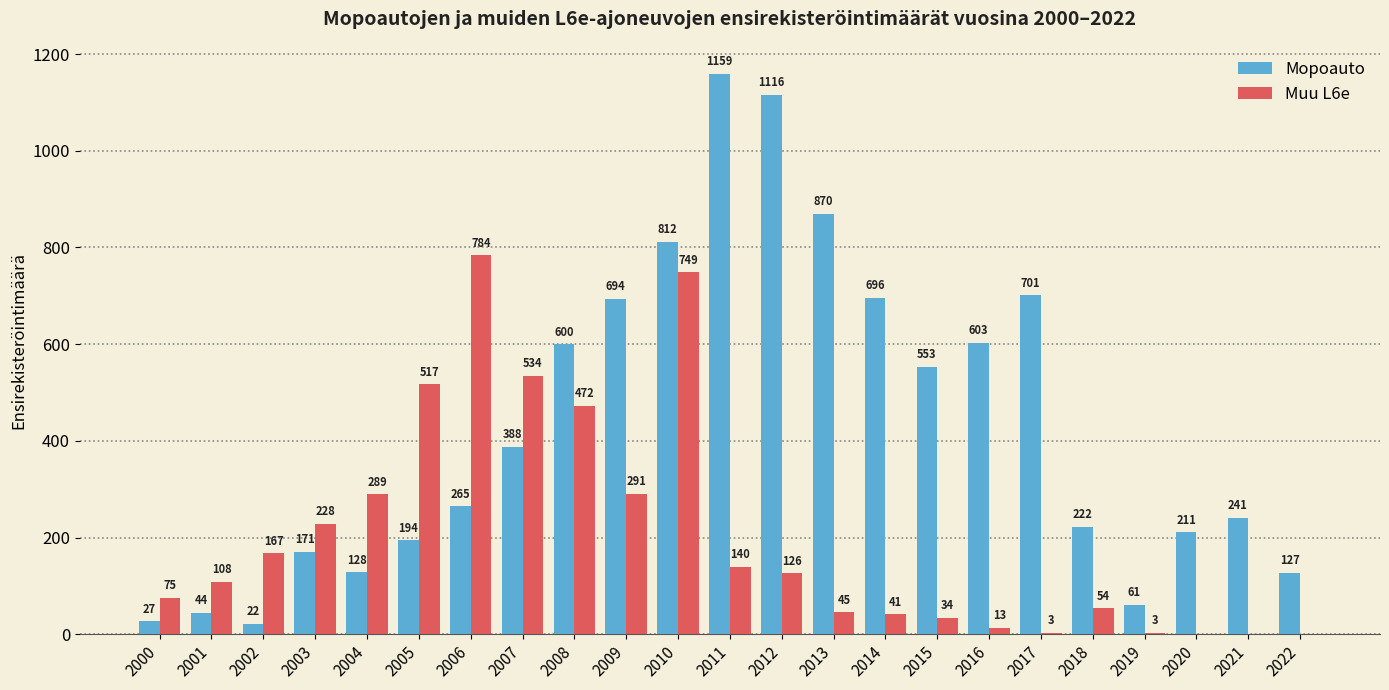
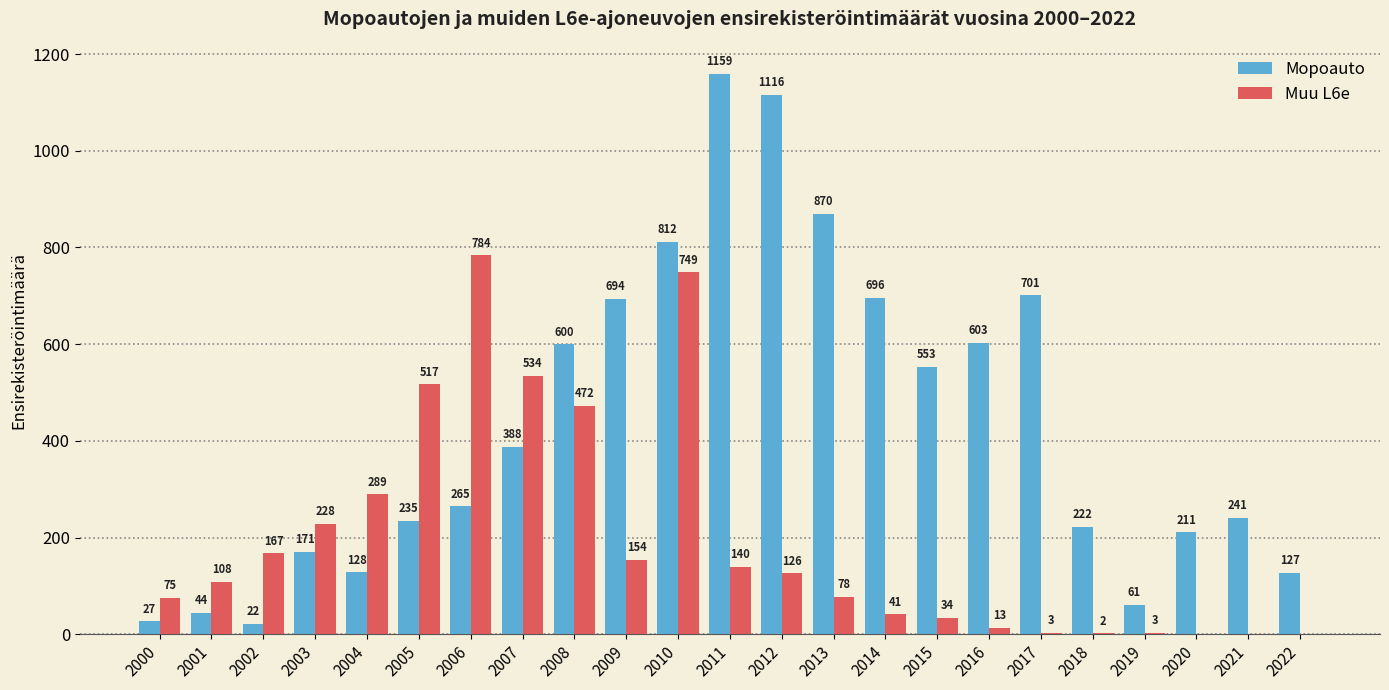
  {
    "Mopoauto": {
      "2000": 27,
      "2001": 44,
      "2002": 22,
      "2003": 171,
      "2004": 128,
-     "2005": 194,
+     "2005": 235,
      "2006": 265,
      "2007": 388,
      "2008": 600,
      "2009": 694,
      "2010": 812,
      "2011": 1159,
      "2012": 1116,
      "2013": 870,
      "2014": 696,
      "2015": 553,
      "2016": 603,
      "2017": 701,
      "2018": 222,
      "2019": 61,
      "2020": 211,
      "2021": 241,
      "2022": 127
    },
    "Muu L6e": {
      "2000": 75,
      "2001": 108,
      "2002": 167,
      "2003": 228,
      "2004": 289,
      "2005": 517,
      "2006": 784,
      "2007": 534,
      "2008": 472,
-     "2009": 291,
+     "2009": 154,
      "2010": 749,
      "2011": 140,
      "2012": 126,
-     "2013": 45,
+     "2013": 78,
      "2014": 41,
      "2015": 34,
      "2016": 13,
      "2017": 3,
-     "2018": 54,
+     "2018": 2,
      "2019": 3
    }
  }
